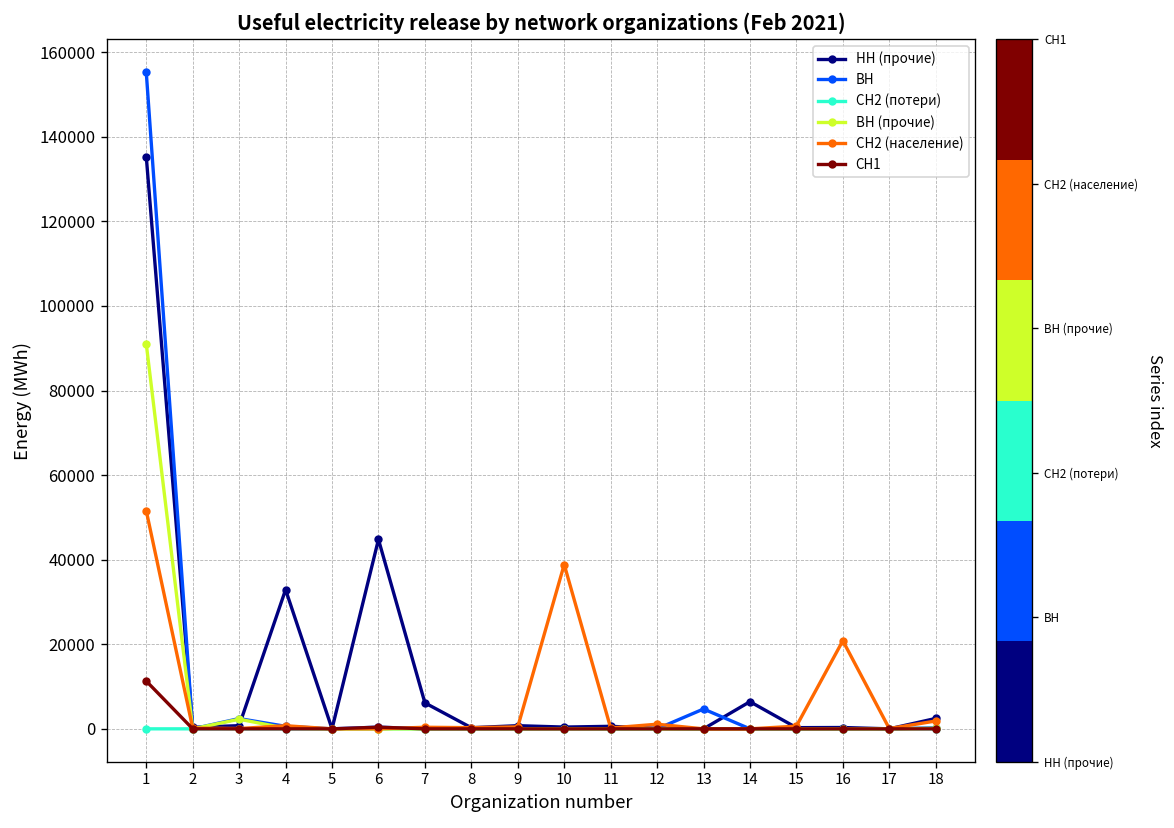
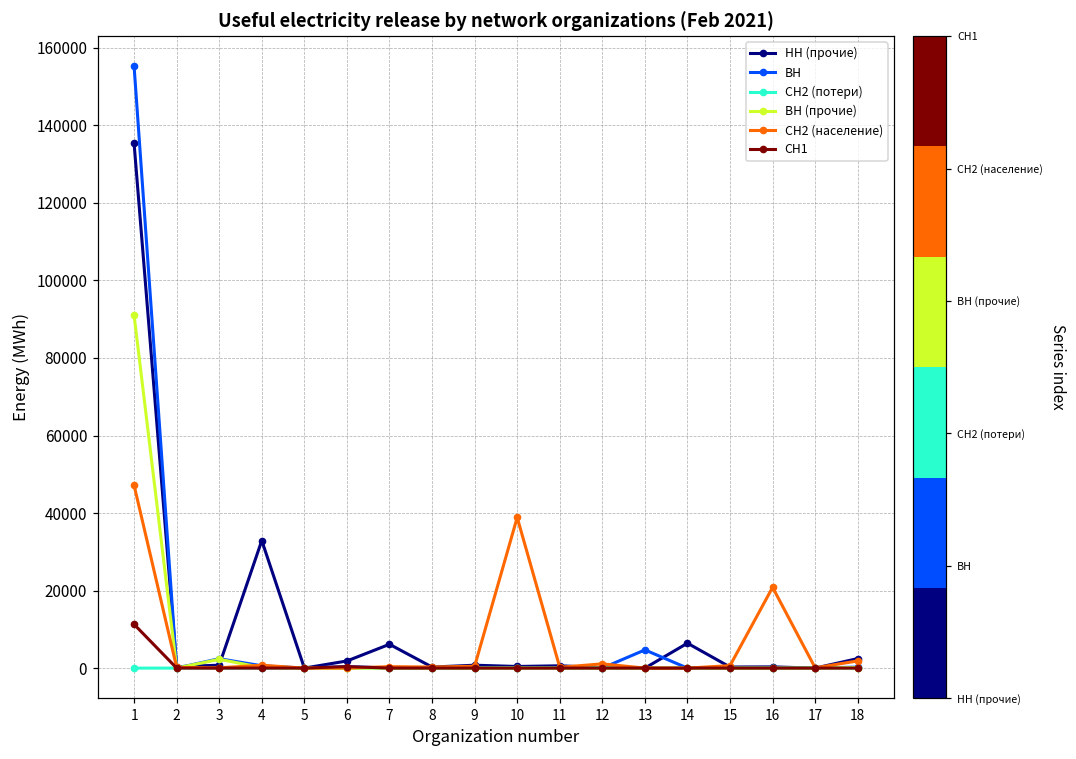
  {
    "НН (прочие)": {
      "1": 135000,
      "4": 33000,
-     "6": 45000,
+     "6": 2000,
      "7": 6000,
      "14": 6000
    },
    "ВН": {
      "1": 155000,
      "13": 5000
    },
    "СН2 (потери)": {
      "1": 0
    },
    "ВН (прочие)": {
      "1": 91000
    },
    "СН2 (население)": {
-     "1": 52000,
+     "1": 47000,
      "10": 39000,
      "12": 1000,
      "16": 21000
    },
    "СН1": {
      "1": 11000
    }
  }
